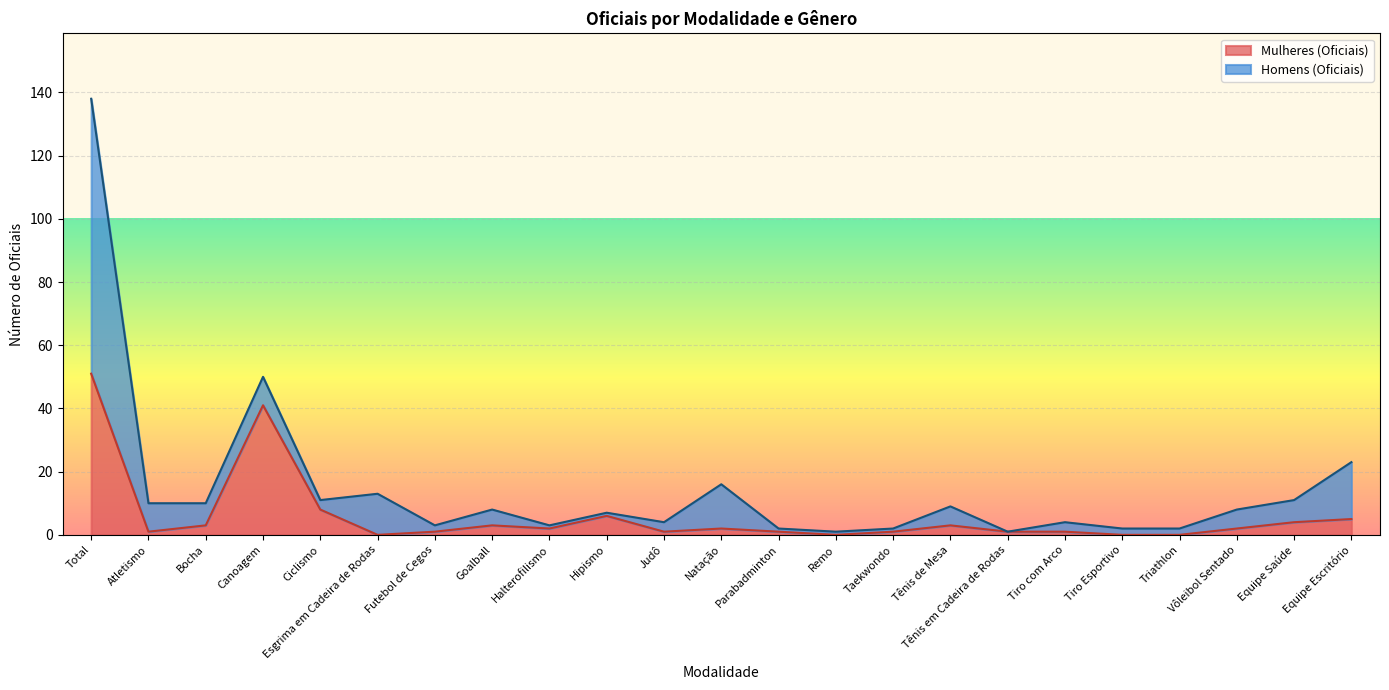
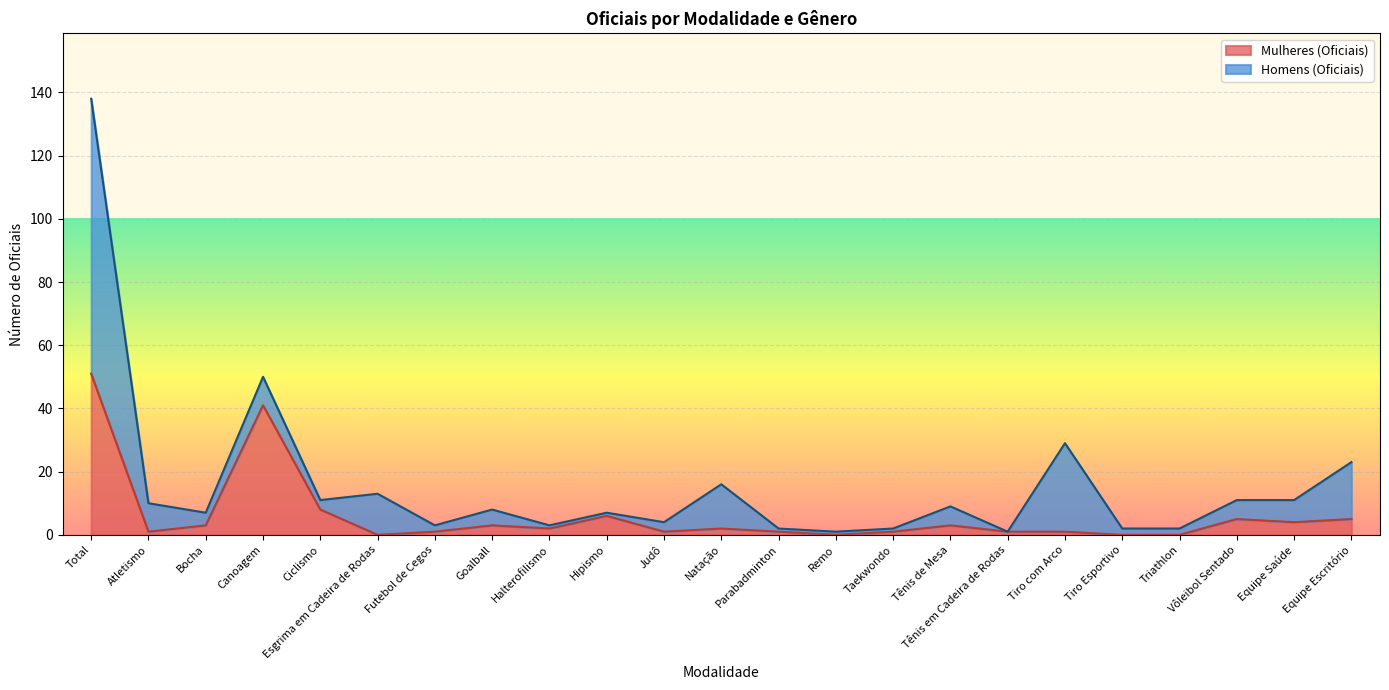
  {
    "Mulheres (Oficiais)": {
      "Total": 51,
      "Atletismo": 1,
      "Bocha": 3,
      "Canoagem": 41,
      "Ciclismo": 8,
      "Esgrima em Cadeira de Rodas": 0,
      "Futebol de Cegos": 1,
      "Goalball": 3,
      "Halterofilismo": 2,
      "Hipismo": 6,
      "Judô": 1,
      "Natação": 2,
      "Parabadminton": 1,
      "Remo": 0,
      "Taekwondo": 1,
      "Tênis de Mesa": 3,
      "Tiro com Arco": 1,
      "Tiro Esportivo": 0,
      "Triathlon": 0,
-     "Vôleibol Sentado": 2,
+     "Vôleibol Sentado": 5,
      "Equipe Saúde": 4,
      "Equipe Escritório": 5
    },
    "Homens (Oficiais)": {
      "Total": 87,
      "Atletismo": 9,
-     "Bocha": 7,
+     "Bocha": 4,
      "Canoagem": 9,
      "Ciclismo": 3,
      "Esgrima em Cadeira de Rodas": 13,
      "Futebol de Cegos": 2,
      "Goalball": 5,
      "Halterofilismo": 1,
      "Hipismo": 1,
      "Judô": 3,
      "Natação": 14,
      "Parabadminton": 1,
      "Remo": 1,
      "Taekwondo": 1,
      "Tênis de Mesa": 6,
-     "Tiro com Arco": 3,
+     "Tiro com Arco": 28,
      "Tiro Esportivo": 2,
      "Triathlon": 2,
      "Vôleibol Sentado": 6,
      "Equipe Saúde": 7,
      "Equipe Escritório": 18
    }
  }
